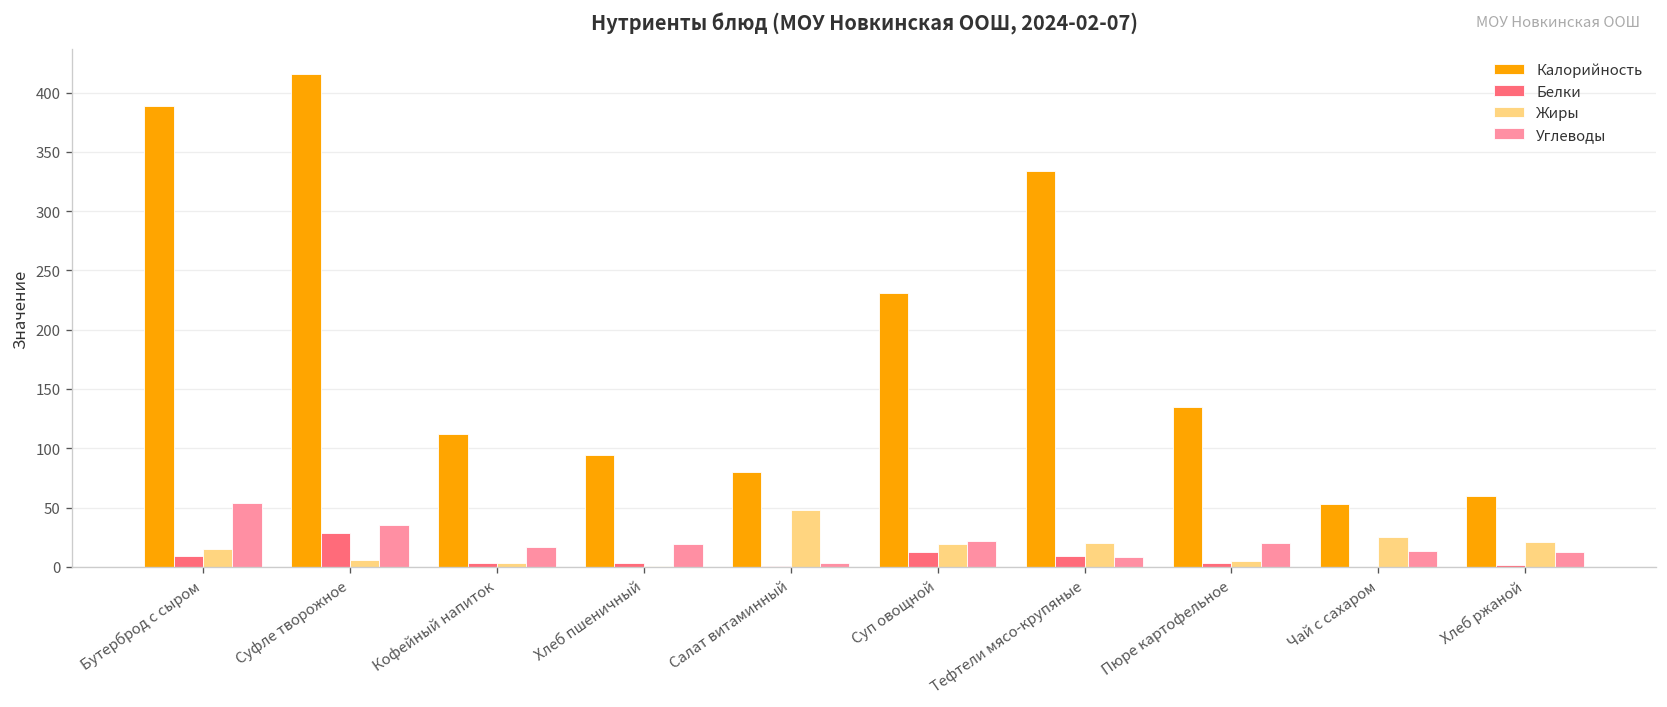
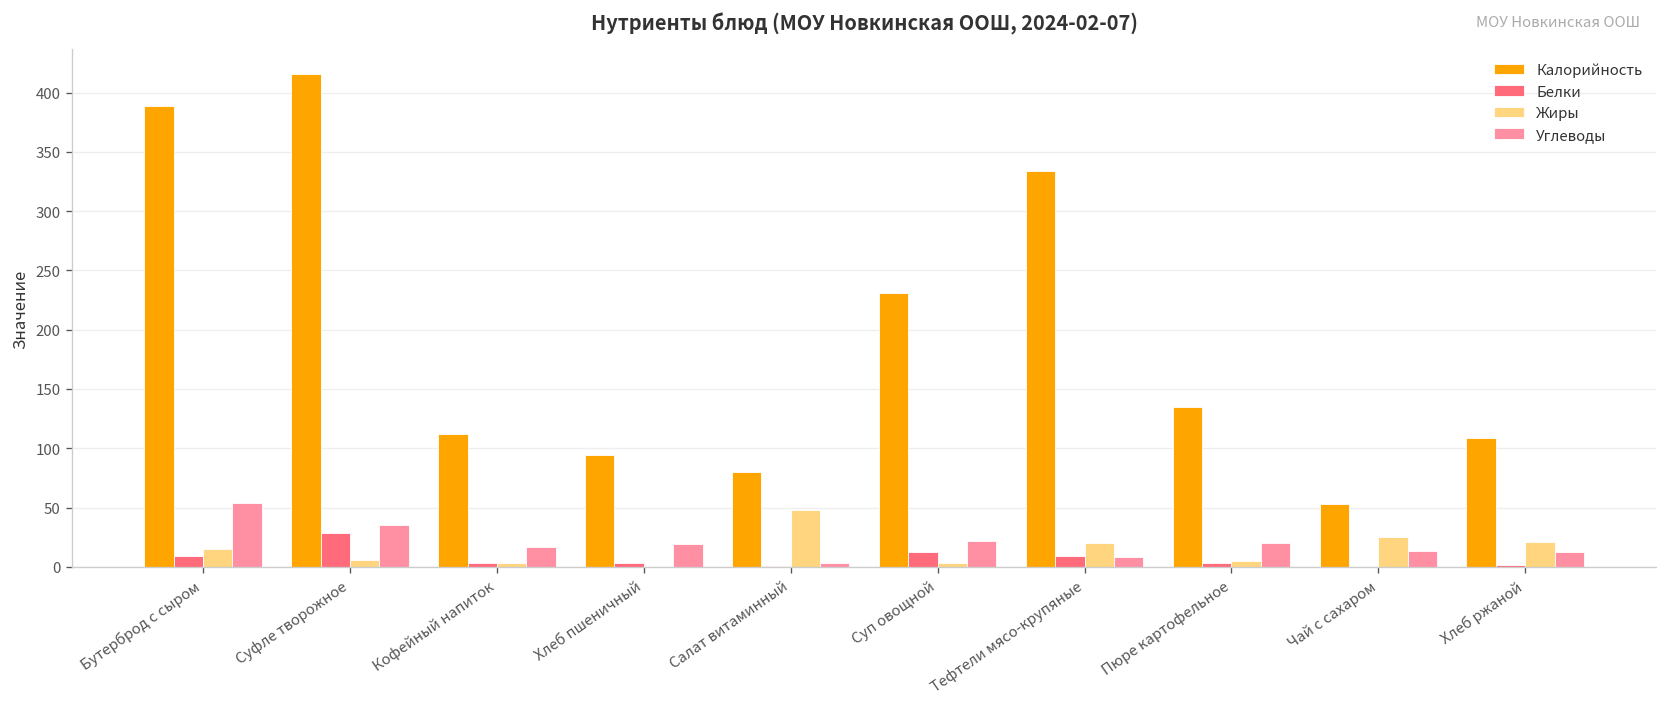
  {
    "Калорийность": {
      "Бутерброд с сыром": 390,
      "Суфле творожное": 420,
      "Кофейный напиток": 110,
      "Хлеб пшеничный": 90,
      "Салат витаминный": 80,
      "Суп овощной": 230,
      "Тефтели мясо-крупяные": 330,
      "Пюре картофельное": 140,
      "Чай с сахаром": 50,
-     "Хлеб ржаной": 60
+     "Хлеб ржаной": 110
    },
    "Жиры": {
      "Бутерброд с сыром": 20,
      "Суфле творожное": 10,
      "Кофейный напиток": 0,
      "Салат витаминный": 50,
-     "Суп овощной": 20,
+     "Суп овощной": 0,
      "Тефтели мясо-крупяные": 20,
      "Пюре картофельное": 0,
      "Чай с сахаром": 30,
      "Хлеб ржаной": 20
    }
  }
